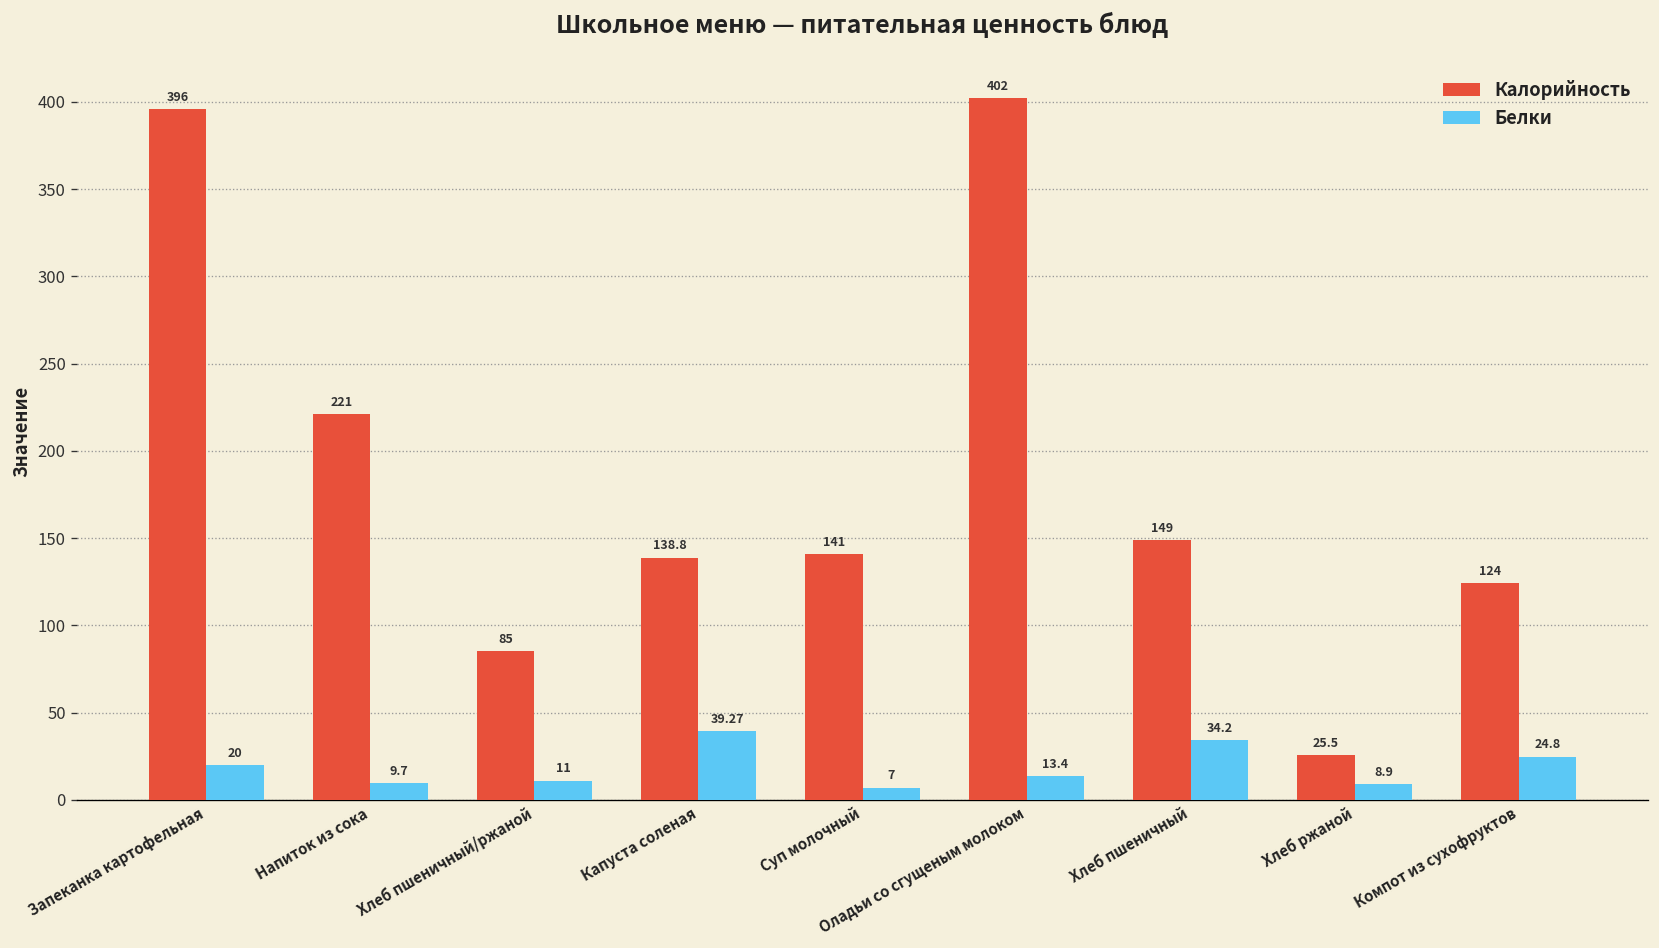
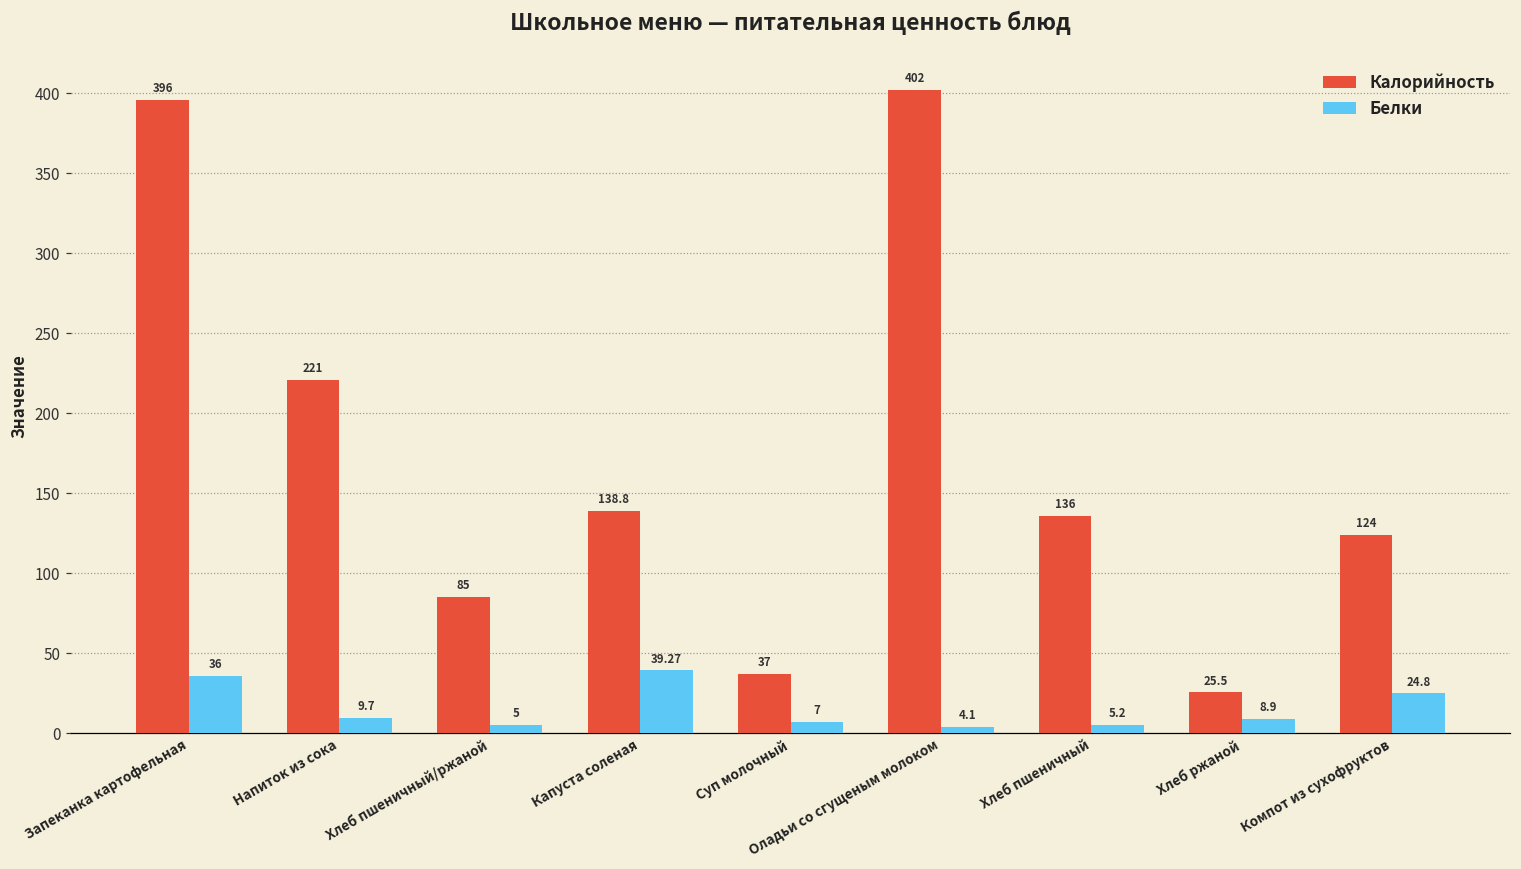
  {
    "Калорийность": {
      "Запеканка картофельная": 396,
      "Напиток из сока": 221,
      "Хлеб пшеничный/ржаной": 85,
      "Капуста соленая": 138.8,
-     "Суп молочный": 141,
+     "Суп молочный": 37,
      "Оладьи со сгущеным молоком": 402,
-     "Хлеб пшеничный": 149,
+     "Хлеб пшеничный": 136,
      "Хлеб ржаной": 25.5,
      "Компот из сухофруктов": 124
    },
    "Белки": {
-     "Запеканка картофельная": 20,
+     "Запеканка картофельная": 36,
      "Напиток из сока": 9.7,
-     "Хлеб пшеничный/ржаной": 11,
+     "Хлеб пшеничный/ржаной": 5,
      "Капуста соленая": 39.27,
      "Суп молочный": 7,
-     "Оладьи со сгущеным молоком": 13.4,
-     "Хлеб пшеничный": 34.2,
+     "Оладьи со сгущеным молоком": 4.1,
+     "Хлеб пшеничный": 5.2,
      "Хлеб ржаной": 8.9,
      "Компот из сухофруктов": 24.8
    }
  }
